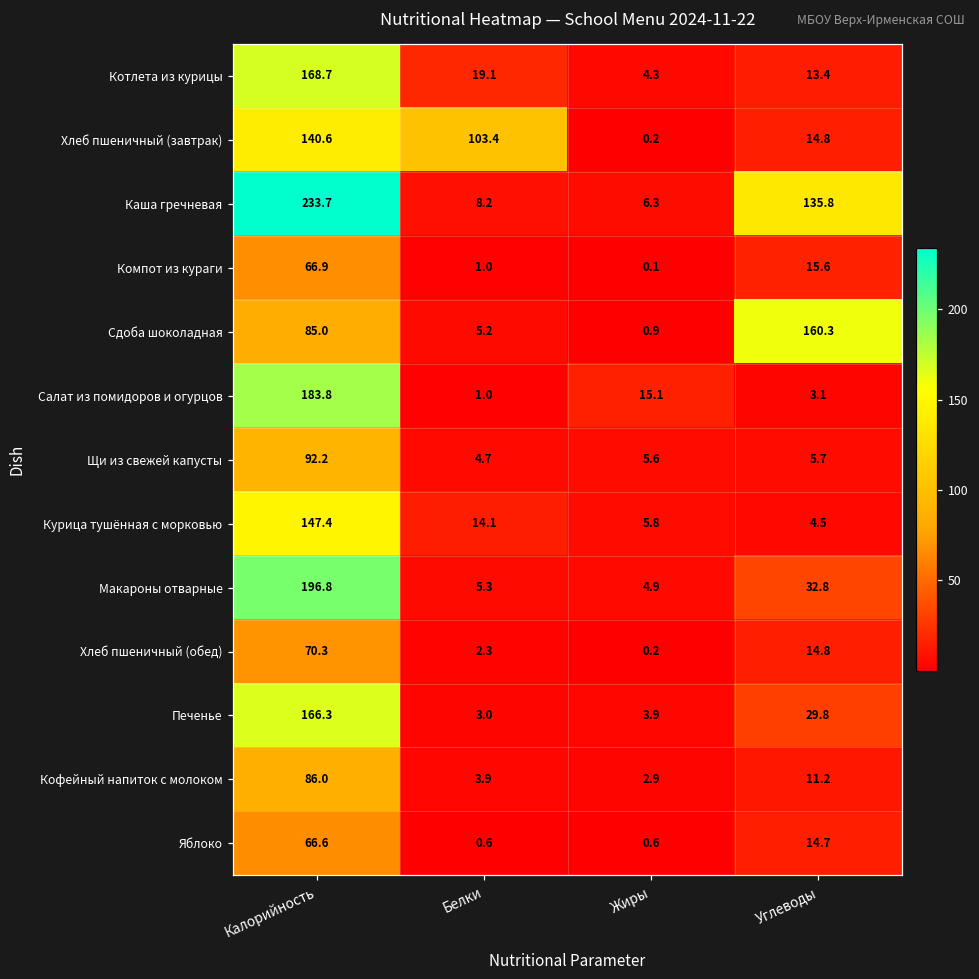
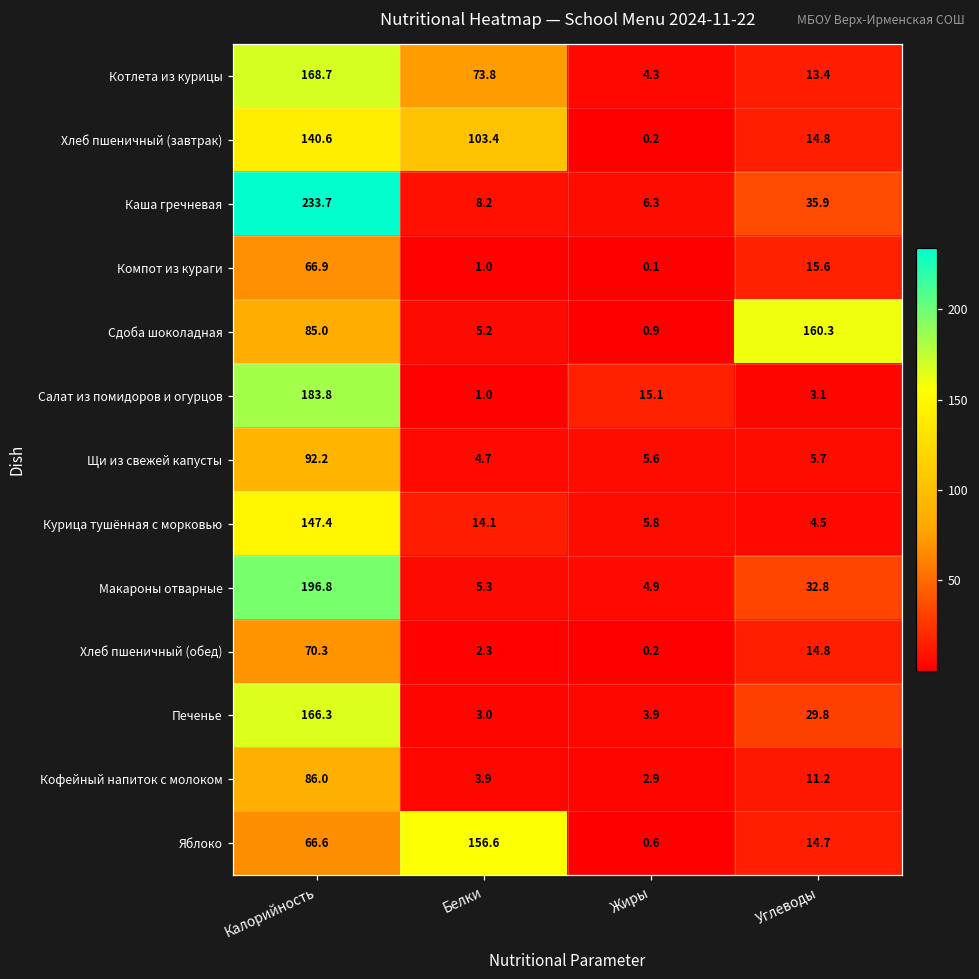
  {
    "Котлета из курицы": {
      "Калорийность": 168.7,
-     "Белки": 19.1,
+     "Белки": 73.8,
      "Жиры": 4.3,
      "Углеводы": 13.4
    },
    "Хлеб пшеничный (завтрак)": {
      "Калорийность": 140.6,
      "Белки": 103.4,
      "Жиры": 0.2,
      "Углеводы": 14.8
    },
    "Каша гречневая": {
      "Калорийность": 233.7,
      "Белки": 8.2,
      "Жиры": 6.3,
-     "Углеводы": 135.8
+     "Углеводы": 35.9
    },
    "Компот из кураги": {
      "Калорийность": 66.9,
      "Белки": 1.0,
      "Жиры": 0.1,
      "Углеводы": 15.6
    },
    "Сдоба шоколадная": {
      "Калорийность": 85.0,
      "Белки": 5.2,
      "Жиры": 0.9,
      "Углеводы": 160.3
    },
    "Салат из помидоров и огурцов": {
      "Калорийность": 183.8,
      "Белки": 1.0,
      "Жиры": 15.1,
      "Углеводы": 3.1
    },
    "Щи из свежей капусты": {
      "Калорийность": 92.2,
      "Белки": 4.7,
      "Жиры": 5.6,
      "Углеводы": 5.7
    },
    "Курица тушённая с морковью": {
      "Калорийность": 147.4,
      "Белки": 14.1,
      "Жиры": 5.8,
      "Углеводы": 4.5
    },
    "Макароны отварные": {
      "Калорийность": 196.8,
      "Белки": 5.3,
      "Жиры": 4.9,
      "Углеводы": 32.8
    },
    "Хлеб пшеничный (обед)": {
      "Калорийность": 70.3,
      "Белки": 2.3,
      "Жиры": 0.2,
      "Углеводы": 14.8
    },
    "Печенье": {
      "Калорийность": 166.3,
      "Белки": 3.0,
      "Жиры": 3.9,
      "Углеводы": 29.8
    },
    "Кофейный напиток с молоком": {
      "Калорийность": 86.0,
      "Белки": 3.9,
      "Жиры": 2.9,
      "Углеводы": 11.2
    },
    "Яблоко": {
      "Калорийность": 66.6,
-     "Белки": 0.6,
+     "Белки": 156.6,
      "Жиры": 0.6,
      "Углеводы": 14.7
    }
  }
